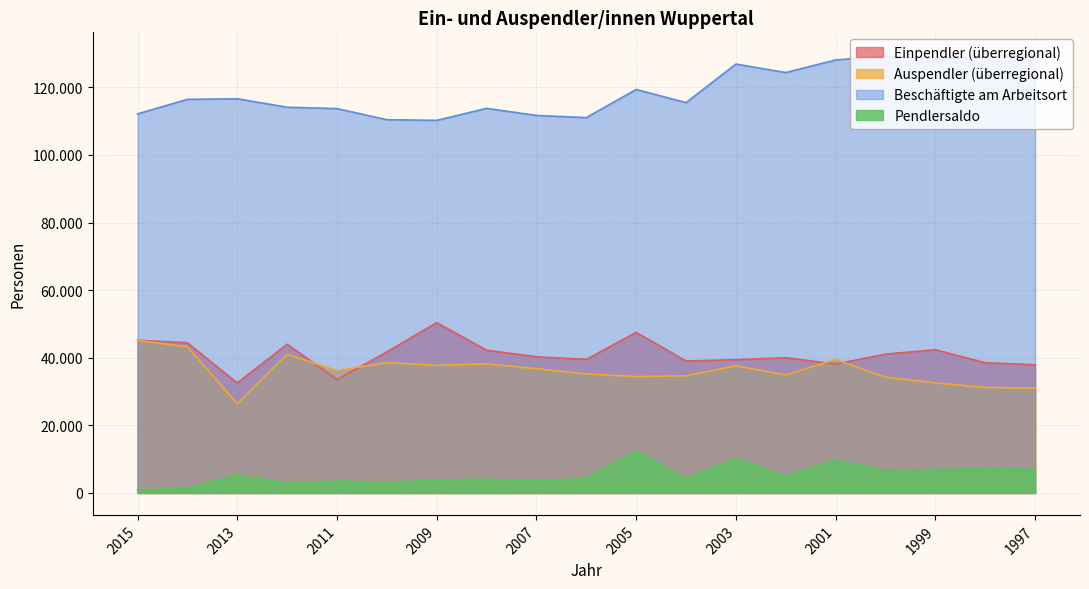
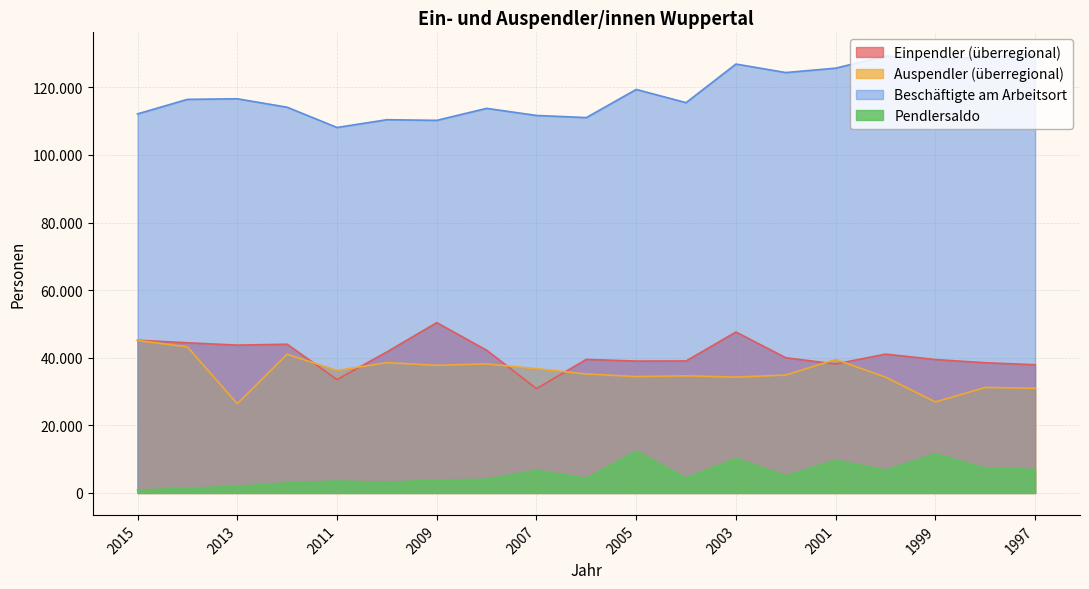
  {
    "Einpendler (überregional)": {
-     "2013": 33,
+     "2013": 44,
      "2011": 34,
      "2009": 50,
-     "2007": 40,
-     "2005": 47,
-     "2003": 39,
+     "2007": 31,
+     "2005": 39,
+     "2003": 48,
      "2001": 38,
-     "1999": 42,
+     "1999": 39,
      "1997": 38
    },
    "Auspendler (überregional)": {
      "2013": 26,
      "2011": 36,
      "2009": 38,
      "2007": 37,
      "2005": 34,
-     "2003": 38,
+     "2003": 34,
      "2001": 39,
-     "1999": 33,
+     "1999": 27,
      "1997": 31
    },
    "Beschäftigte am Arbeitsort": {
      "2015": 112,
      "2013": 117,
-     "2011": 114,
+     "2011": 108,
      "2009": 110,
      "2007": 112,
      "2005": 119,
      "2003": 127,
-     "2001": 128
+     "2001": 126
    },
    "Pendlersaldo": {
      "2015": 1,
-     "2013": 5,
+     "2013": 2,
      "2011": 4,
      "2009": 4,
-     "2007": 4,
+     "2007": 7,
      "2005": 12,
      "2003": 10,
      "2001": 10,
-     "1999": 7,
+     "1999": 12,
      "1997": 7
    }
  }
